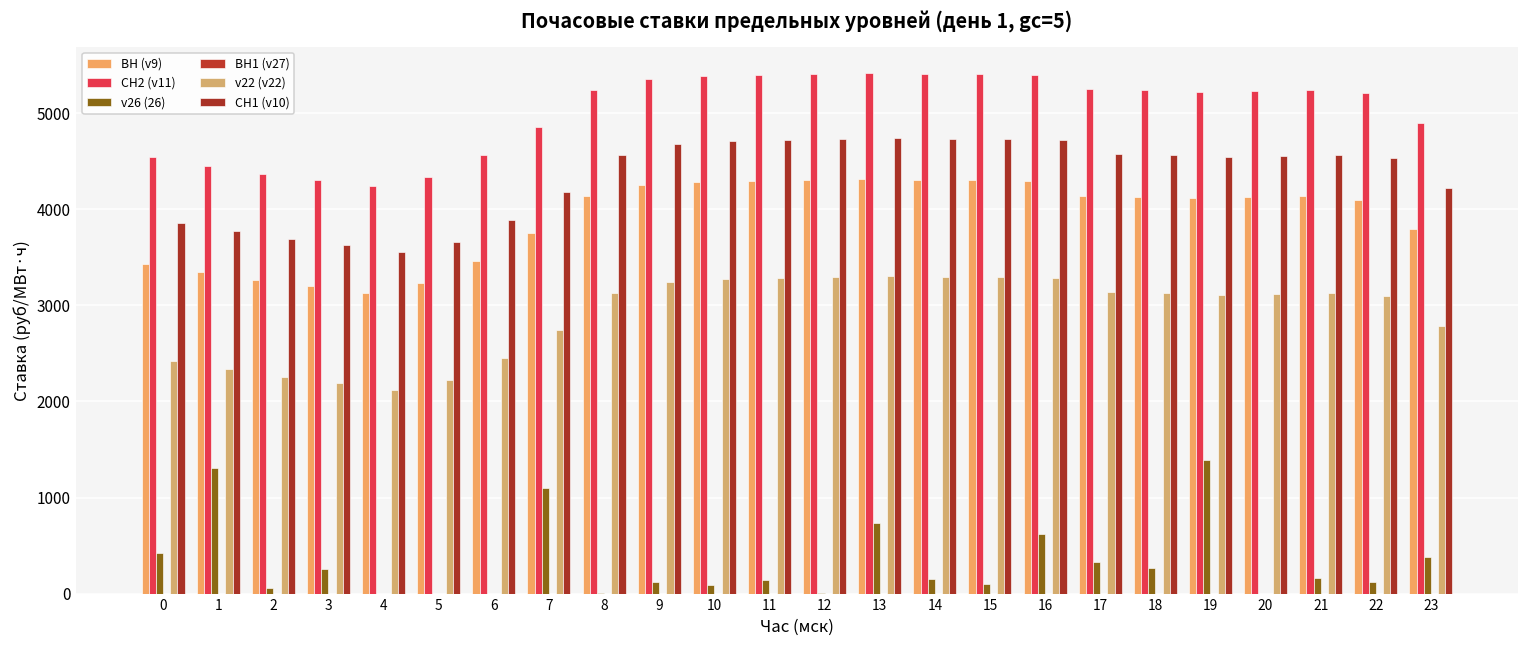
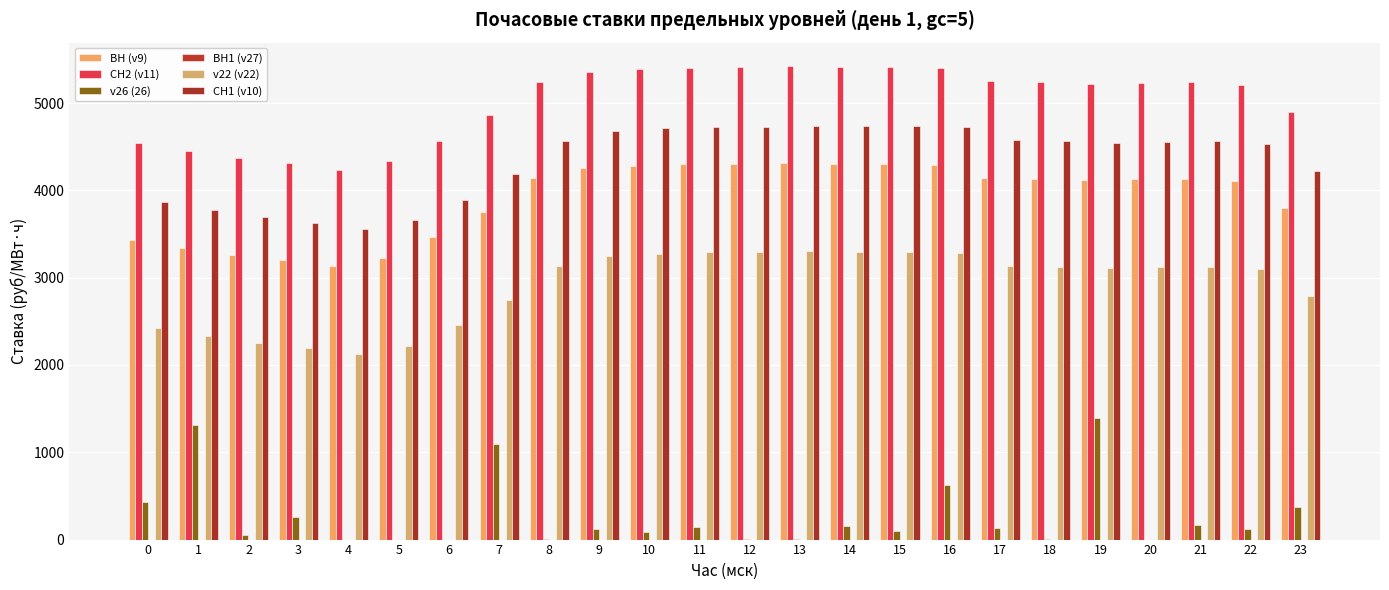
  {
    "v26 (26)": {
      "0": 400,
      "1": 1300,
      "2": 100,
      "3": 300,
      "4": 0,
      "5": 0,
      "6": 0,
      "7": 1100,
      "9": 100,
      "10": 100,
      "11": 100,
-     "13": 700,
+     "13": 0,
      "14": 200,
      "15": 100,
      "16": 600,
-     "17": 300,
-     "18": 300,
+     "17": 100,
+     "18": 0,
      "19": 1400,
      "20": 0,
      "21": 200,
      "22": 100,
      "23": 400
    }
  }
